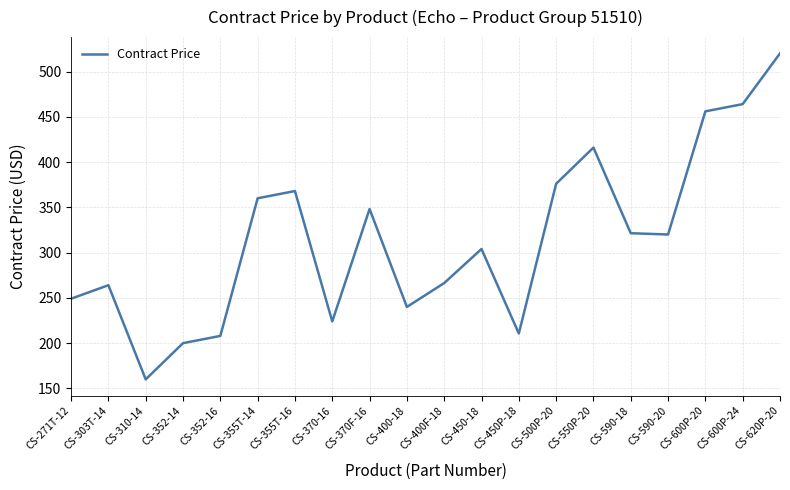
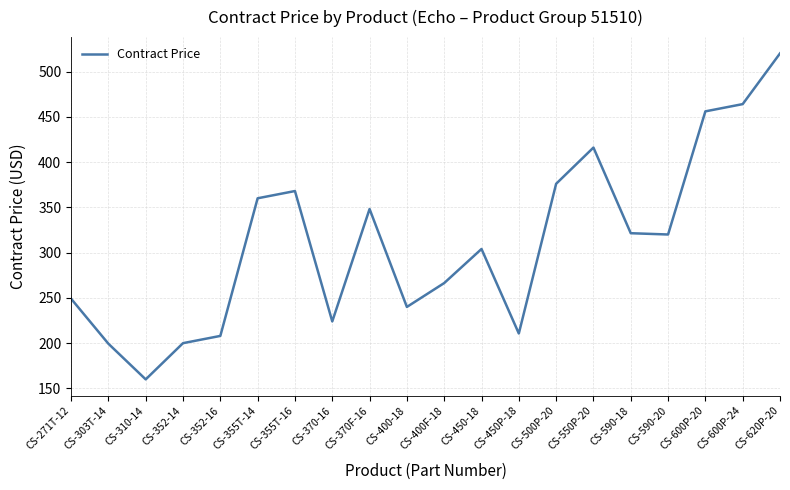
  {
    "CS-271T-12": 250,
-   "CS-303T-14": 260,
+   "CS-303T-14": 200,
    "CS-310-14": 160,
    "CS-352-14": 200,
    "CS-352-16": 210,
    "CS-355T-14": 360,
    "CS-355T-16": 370,
    "CS-370-16": 220,
    "CS-370F-16": 350,
    "CS-400-18": 240,
    "CS-400F-18": 270,
    "CS-450-18": 300,
    "CS-450P-18": 210,
    "CS-500P-20": 380,
    "CS-550P-20": 420,
    "CS-590-18": 320,
    "CS-590-20": 320,
    "CS-600P-20": 460,
    "CS-600P-24": 460,
    "CS-620P-20": 520
  }
